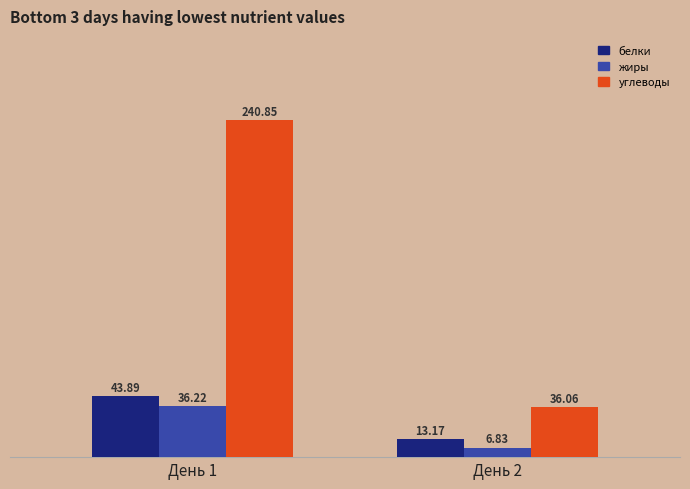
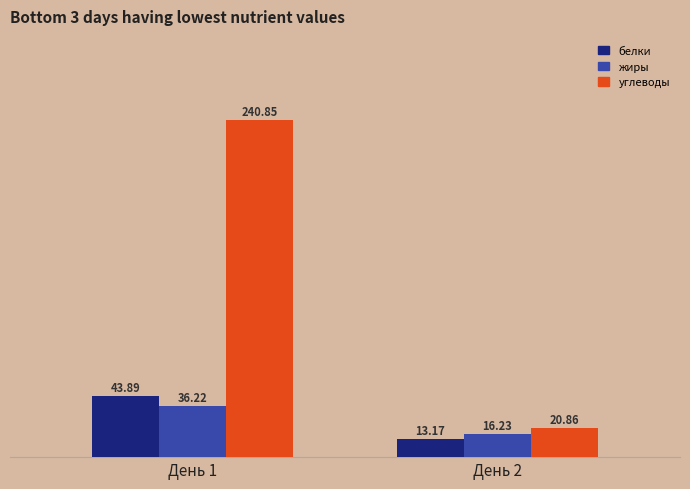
  {
    "белки": {
      "День 1": 43.89,
      "День 2": 13.17
    },
    "жиры": {
      "День 1": 36.22,
-     "День 2": 6.83
+     "День 2": 16.23
    },
    "углеводы": {
      "День 1": 240.85,
-     "День 2": 36.06
+     "День 2": 20.86
    }
  }
